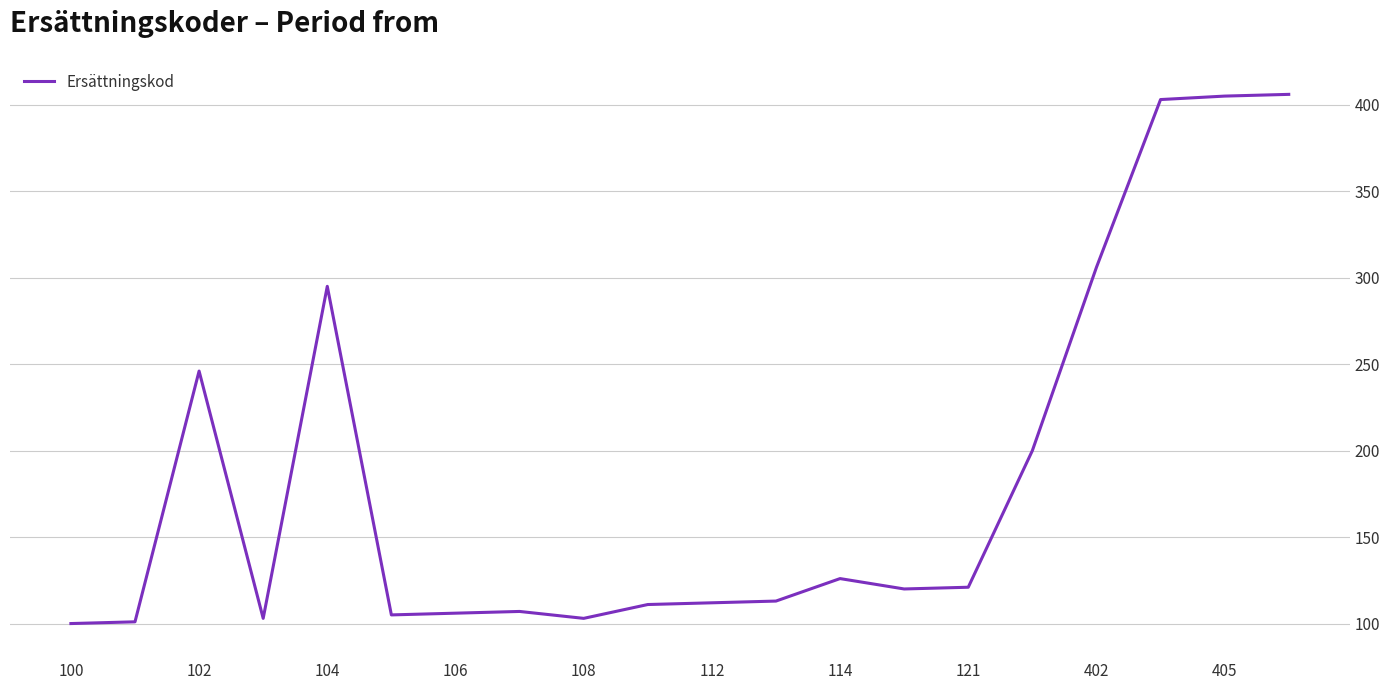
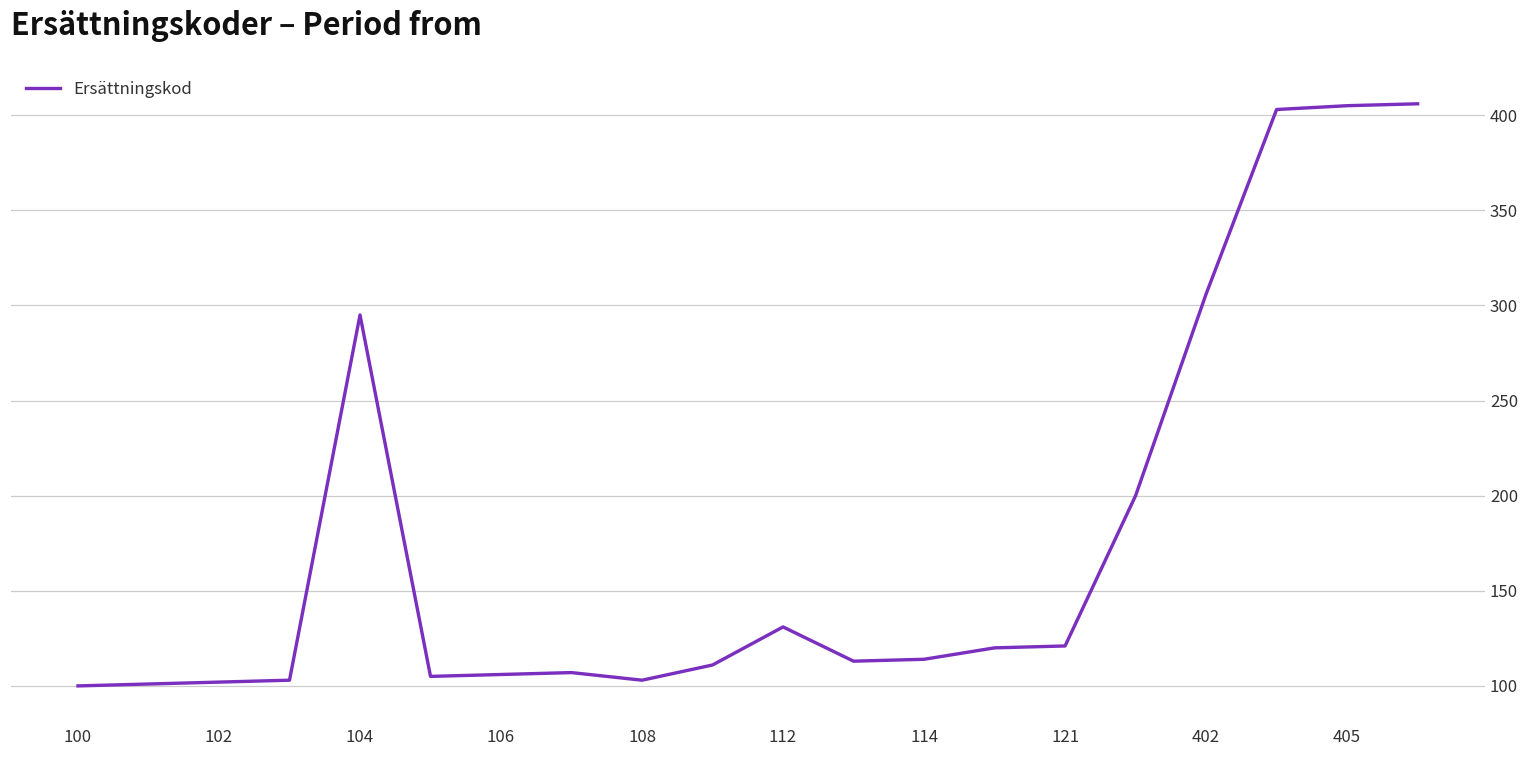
  {
    "100": 100,
-   "102": 246,
+   "102": 102,
    "104": 295,
    "106": 106,
    "108": 103,
-   "112": 112,
-   "114": 126,
+   "112": 131,
+   "114": 114,
    "121": 121,
    "402": 306,
    "405": 405
  }
